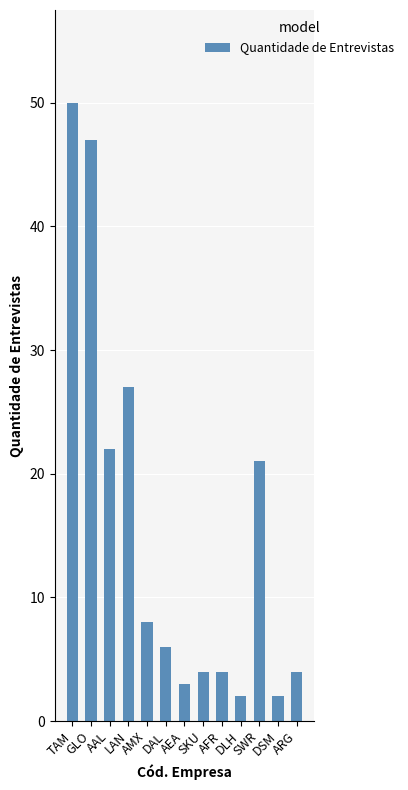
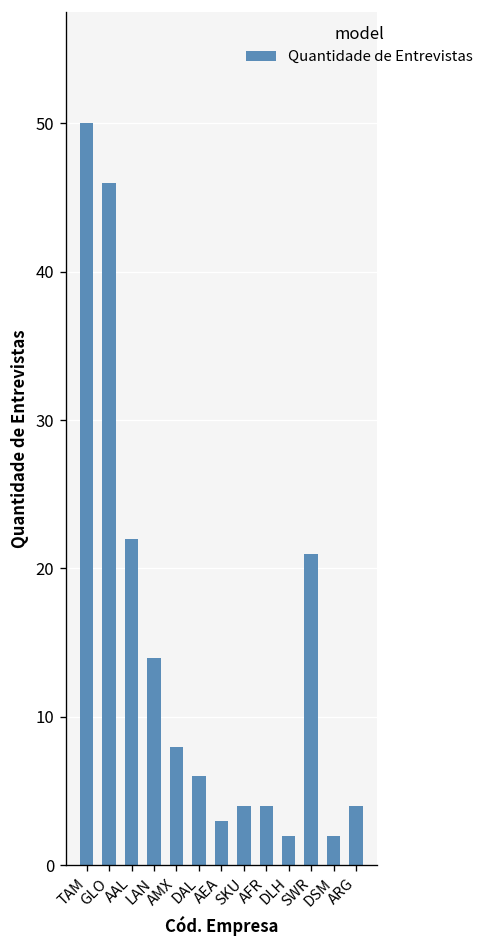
  {
    "TAM": 50,
-   "GLO": 47,
+   "GLO": 46,
    "AAL": 22,
-   "LAN": 27,
+   "LAN": 14,
    "AMX": 8,
    "DAL": 6,
    "AEA": 3,
    "SKU": 4,
    "AFR": 4,
    "DLH": 2,
    "SWR": 21,
    "DSM": 2,
    "ARG": 4
  }
